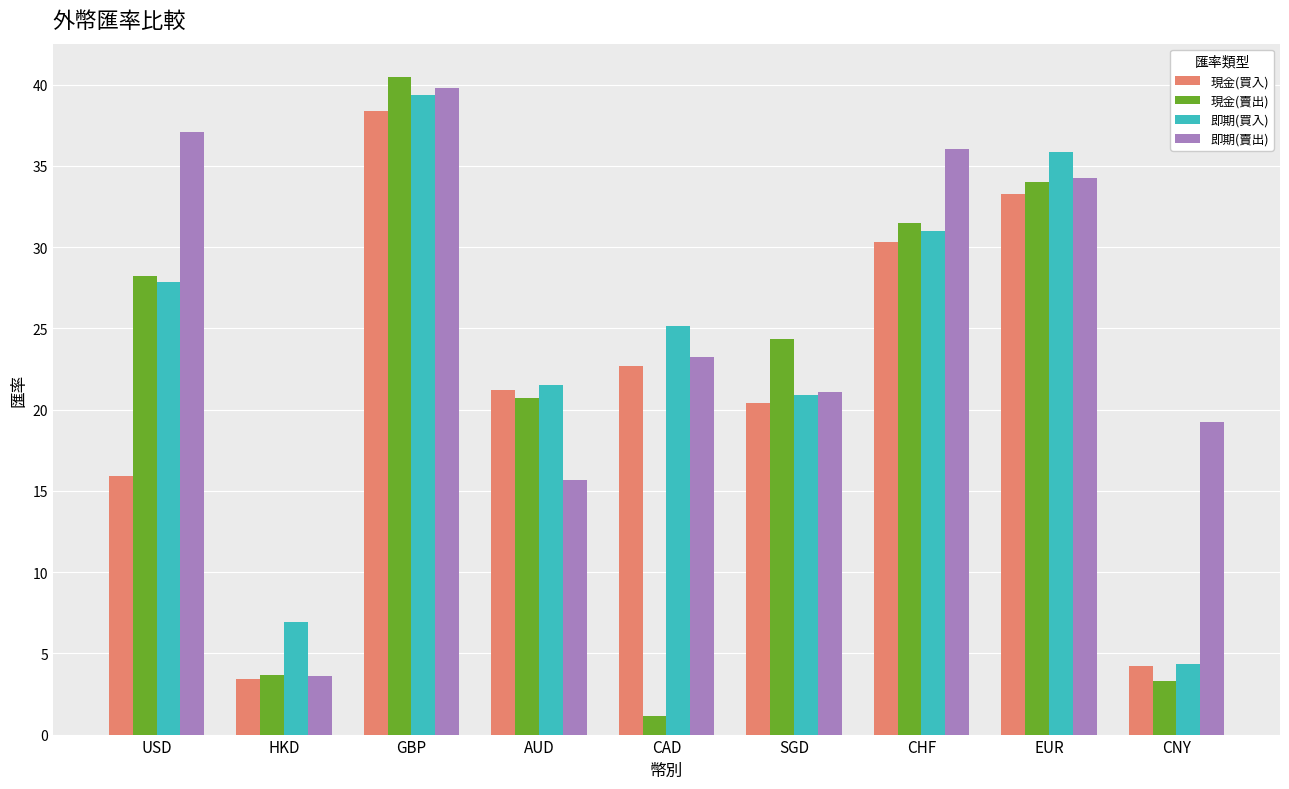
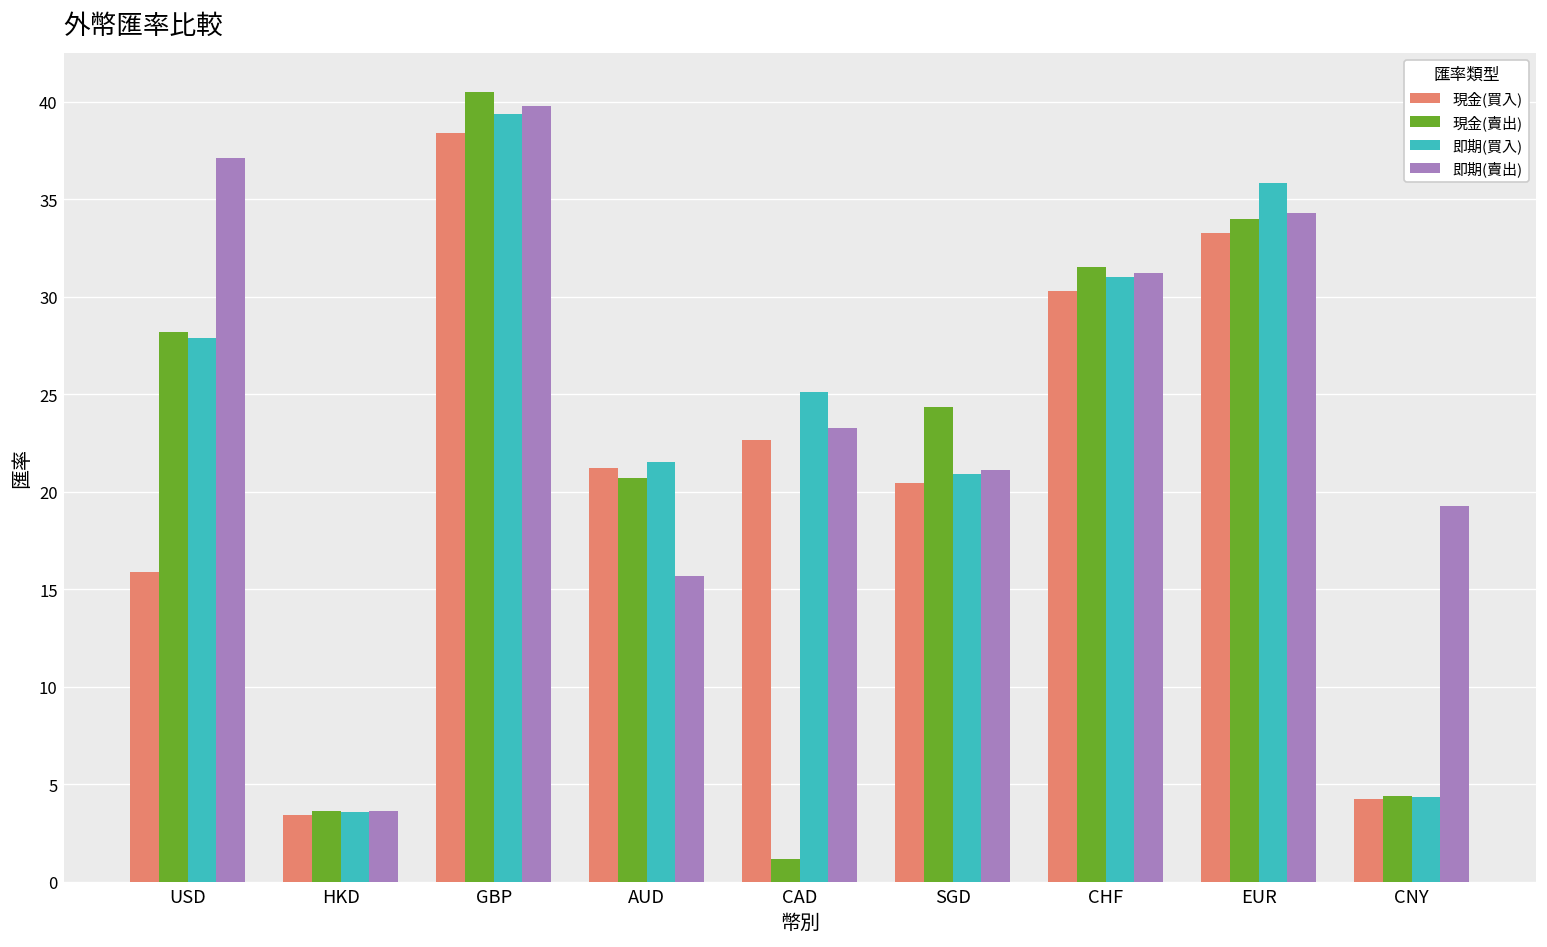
  {
    "現金(買入)": {
      "USD": 15.9,
      "HKD": 3.4,
      "GBP": 38.4,
      "AUD": 21.2,
      "CAD": 22.7,
      "SGD": 20.4,
      "CHF": 30.3,
      "EUR": 33.3,
      "CNY": 4.2
    },
    "現金(賣出)": {
      "USD": 28.2,
      "HKD": 3.6,
      "GBP": 40.5,
      "AUD": 20.7,
      "CAD": 1.2,
      "SGD": 24.4,
      "CHF": 31.5,
      "EUR": 34.0,
-     "CNY": 3.3
+     "CNY": 4.4
    },
    "即期(買入)": {
      "USD": 27.9,
-     "HKD": 6.9,
+     "HKD": 3.6,
      "GBP": 39.4,
      "AUD": 21.5,
      "CAD": 25.1,
      "SGD": 20.9,
      "CHF": 31.0,
      "EUR": 35.8,
      "CNY": 4.3
    },
    "即期(賣出)": {
      "USD": 37.1,
      "HKD": 3.6,
      "GBP": 39.8,
      "AUD": 15.7,
      "CAD": 23.3,
      "SGD": 21.1,
-     "CHF": 36.0,
+     "CHF": 31.2,
      "EUR": 34.3,
      "CNY": 19.3
    }
  }
